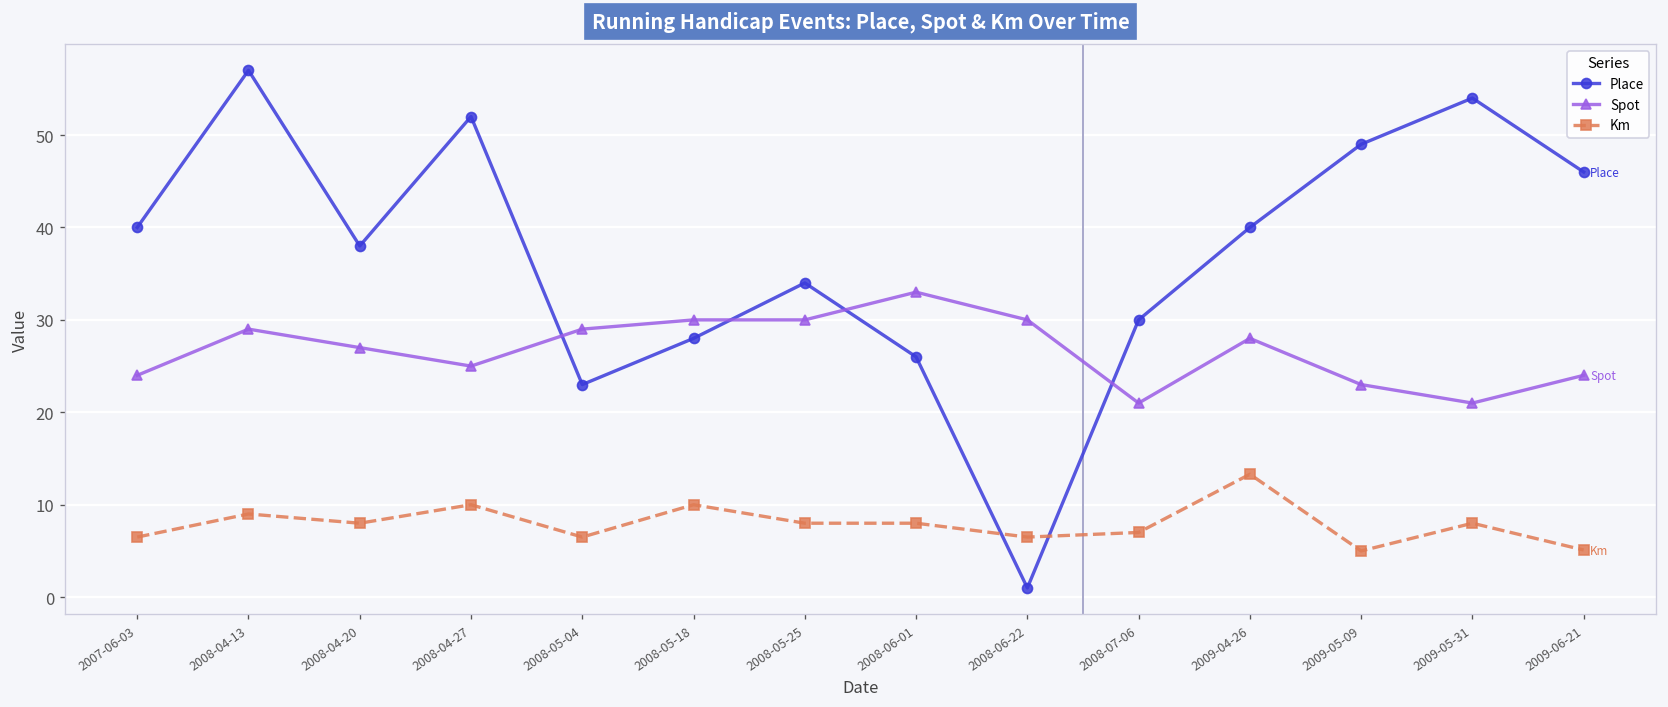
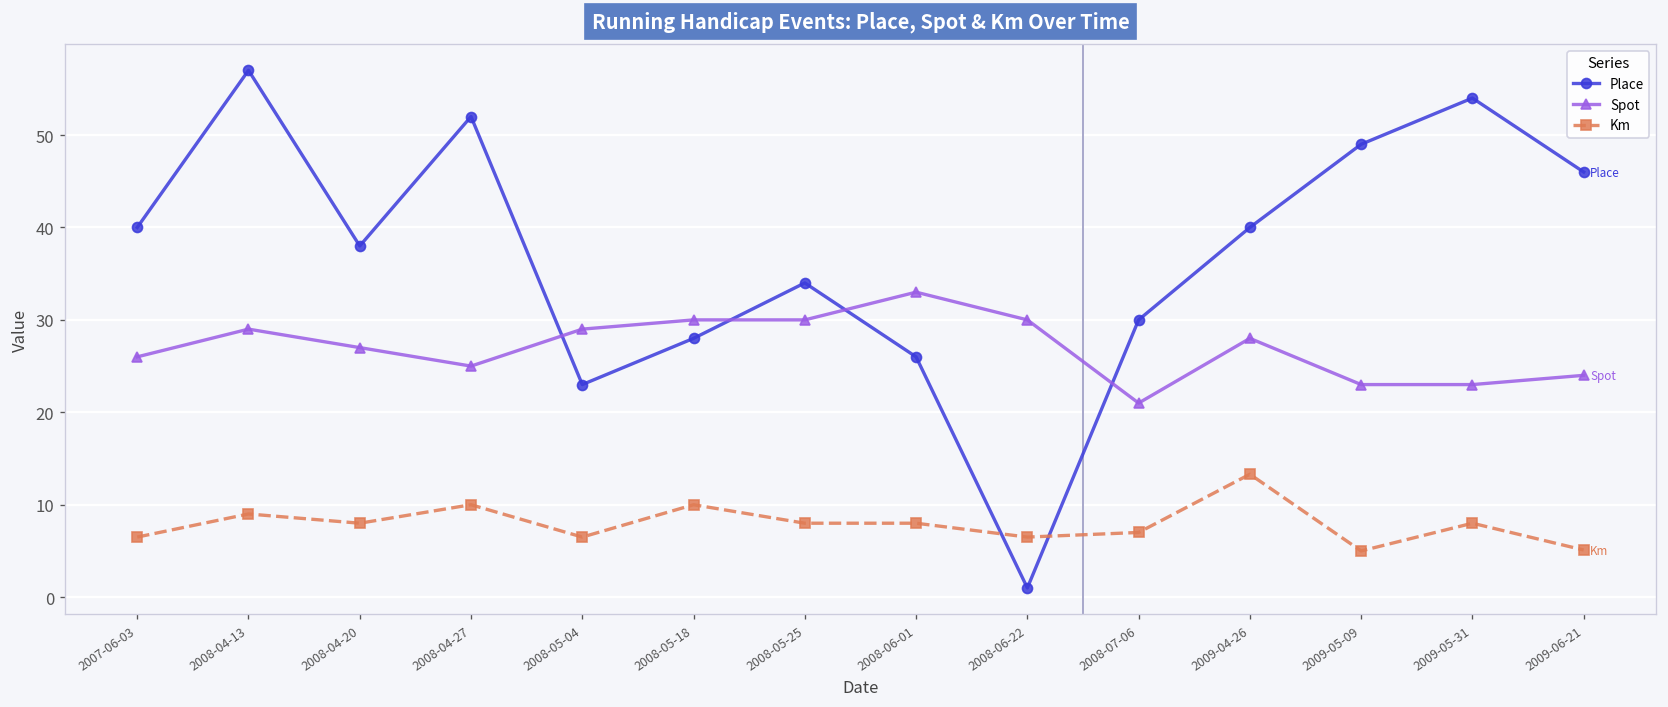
  {
    "Place": {
      "2007-06-03": 40,
      "2008-04-13": 57,
      "2008-04-20": 38,
      "2008-04-27": 52,
      "2008-05-04": 23,
      "2008-05-18": 28,
      "2008-05-25": 34,
      "2008-06-01": 26,
      "2008-06-22": 1,
      "2008-07-06": 30,
      "2009-04-26": 40,
      "2009-05-09": 49,
      "2009-05-31": 54,
      "2009-06-21": 46
    },
    "Spot": {
-     "2007-06-03": 24,
+     "2007-06-03": 26,
      "2008-04-13": 29,
      "2008-04-20": 27,
      "2008-04-27": 25,
      "2008-05-04": 29,
      "2008-05-18": 30,
      "2008-05-25": 30,
      "2008-06-01": 33,
      "2008-06-22": 30,
      "2008-07-06": 21,
      "2009-04-26": 28,
      "2009-05-09": 23,
-     "2009-05-31": 21,
+     "2009-05-31": 23,
      "2009-06-21": 24
    },
    "Km": {
      "2007-06-03": 7,
      "2008-04-13": 9,
      "2008-04-20": 8,
      "2008-04-27": 10,
      "2008-05-04": 7,
      "2008-05-18": 10,
      "2008-05-25": 8,
      "2008-06-01": 8,
      "2008-06-22": 7,
      "2008-07-06": 7,
      "2009-04-26": 13,
      "2009-05-09": 5,
      "2009-05-31": 8,
      "2009-06-21": 5
    }
  }
